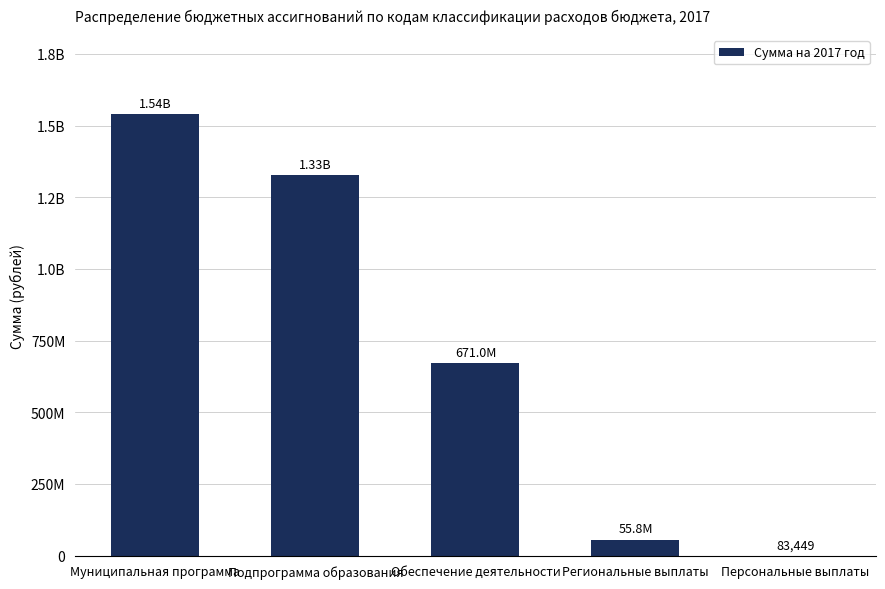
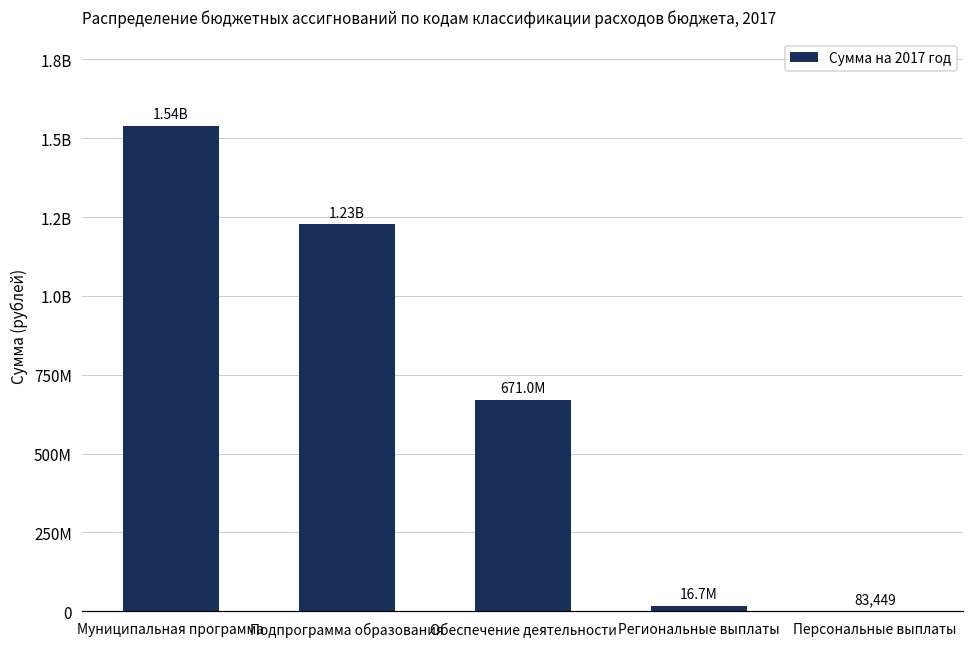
  {
    "Муниципальная программа": "1.54B",
-   "Подпрограмма образования": "1.33B",
+   "Подпрограмма образования": "1.23B",
    "Обеспечение деятельности": "671.0M",
-   "Региональные выплаты": "55.8M",
+   "Региональные выплаты": "16.7M",
    "Персональные выплаты": "83,449"
  }
